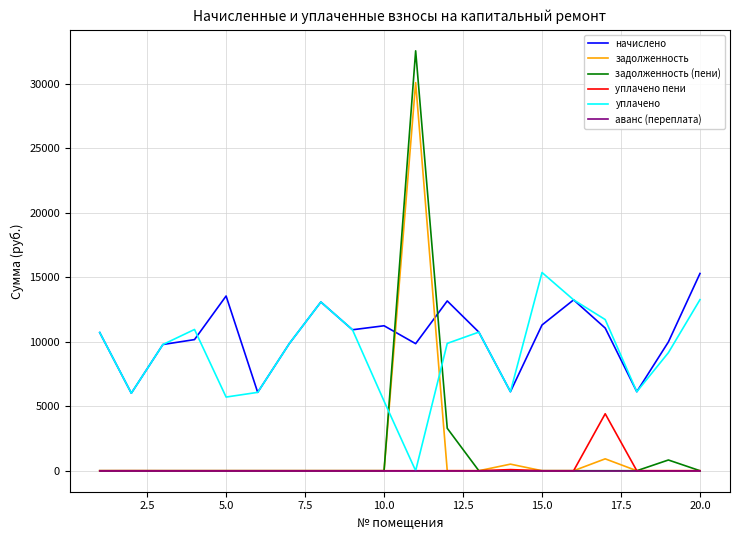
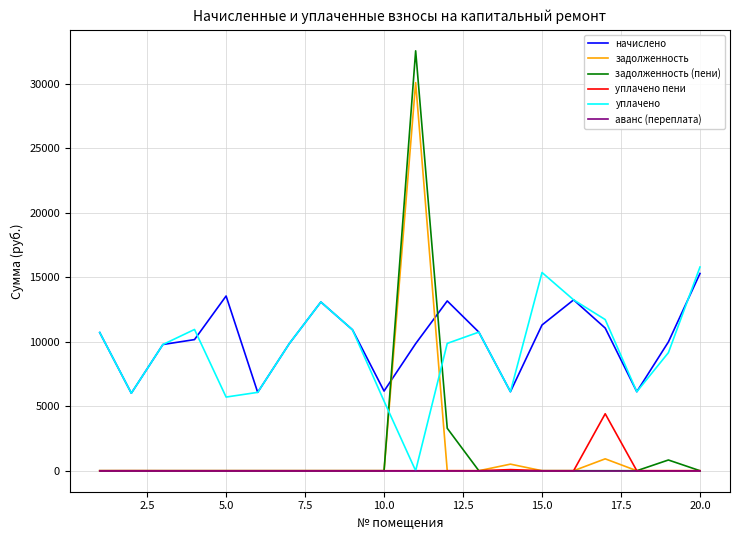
  {
    "начислено": {
      "5.0": 13500,
-     "10.0": 11200,
+     "10.0": 6200,
      "15.0": 11300,
      "20.0": 15300
    },
    "уплачено": {
      "5.0": 5700,
      "10.0": 5400,
      "15.0": 15400,
-     "20.0": 13300
+     "20.0": 15800
    }
  }
